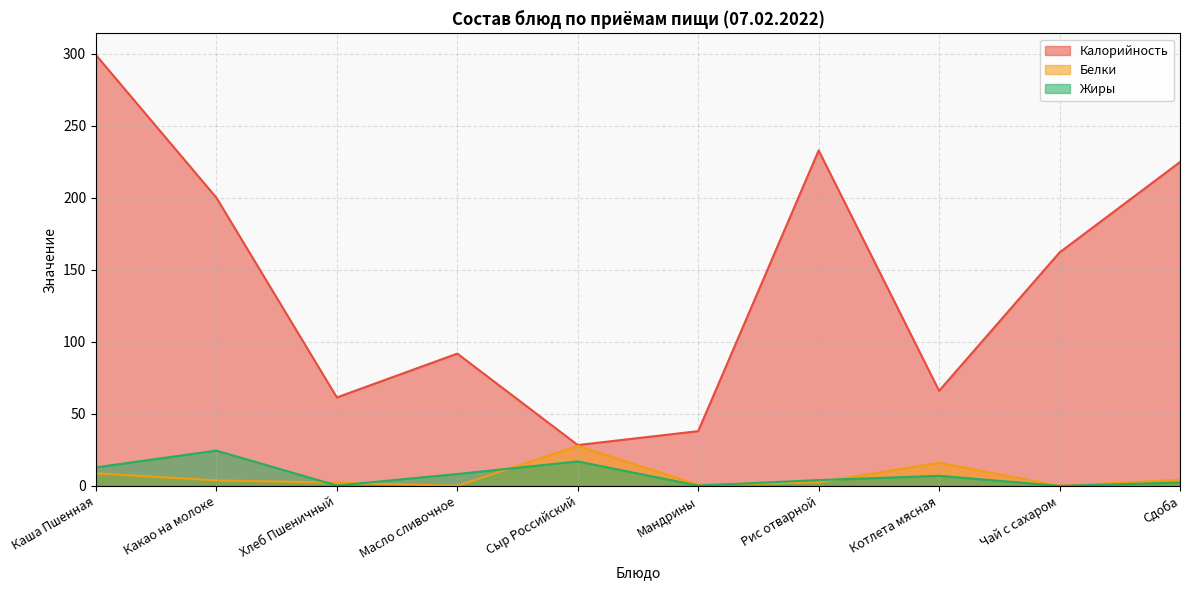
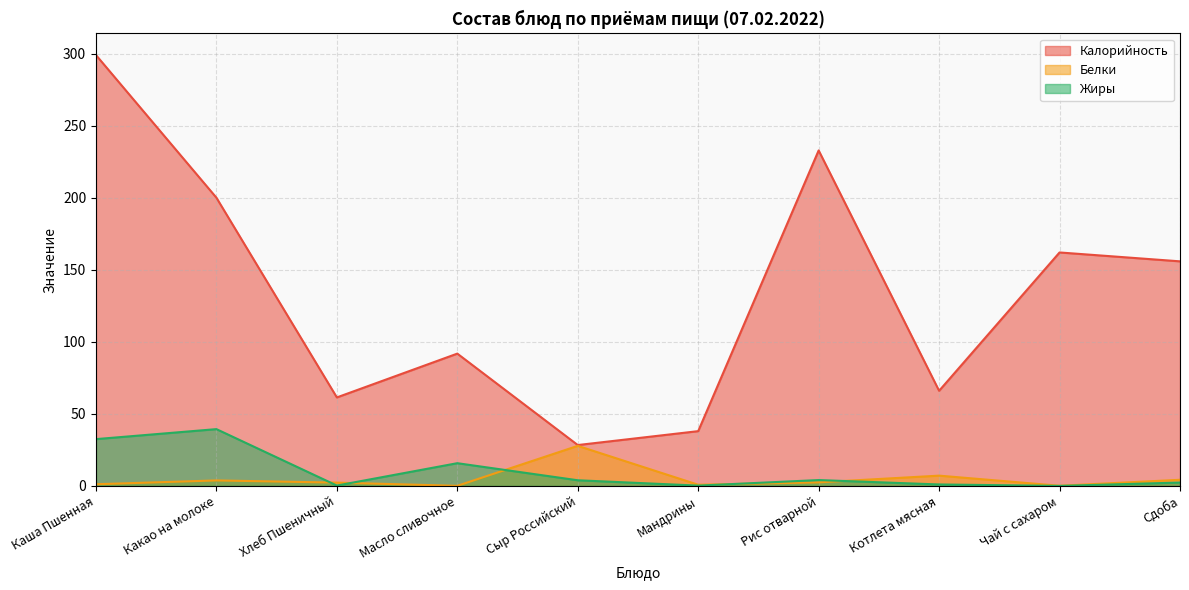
  {
    "Калорийность": {
      "Каша Пшенная": 299,
      "Какао на молоке": 200,
      "Хлеб Пшеничный": 61,
      "Масло сливочное": 92,
      "Мандрины": 38,
      "Рис отварной": 233,
      "Котлета мясная": 66,
      "Чай с сахаром": 162,
-     "Сдоба": 225
+     "Сдоба": 156
    },
    "Белки": {
-     "Каша Пшенная": 9,
+     "Каша Пшенная": 1,
      "Какао на молоке": 4,
      "Хлеб Пшеничный": 2,
      "Масло сливочное": 0,
-     "Котлета мясная": 16,
+     "Котлета мясная": 7,
      "Сдоба": 4
    },
    "Жиры": {
-     "Каша Пшенная": 13,
-     "Какао на молоке": 25,
+     "Каша Пшенная": 32,
+     "Какао на молоке": 39,
      "Хлеб Пшеничный": 0,
-     "Масло сливочное": 8,
-     "Сыр Российский": 17,
-     "Котлета мясная": 7,
+     "Масло сливочное": 16,
+     "Сыр Российский": 4,
+     "Котлета мясная": 1,
      "Сдоба": 2
    }
  }
